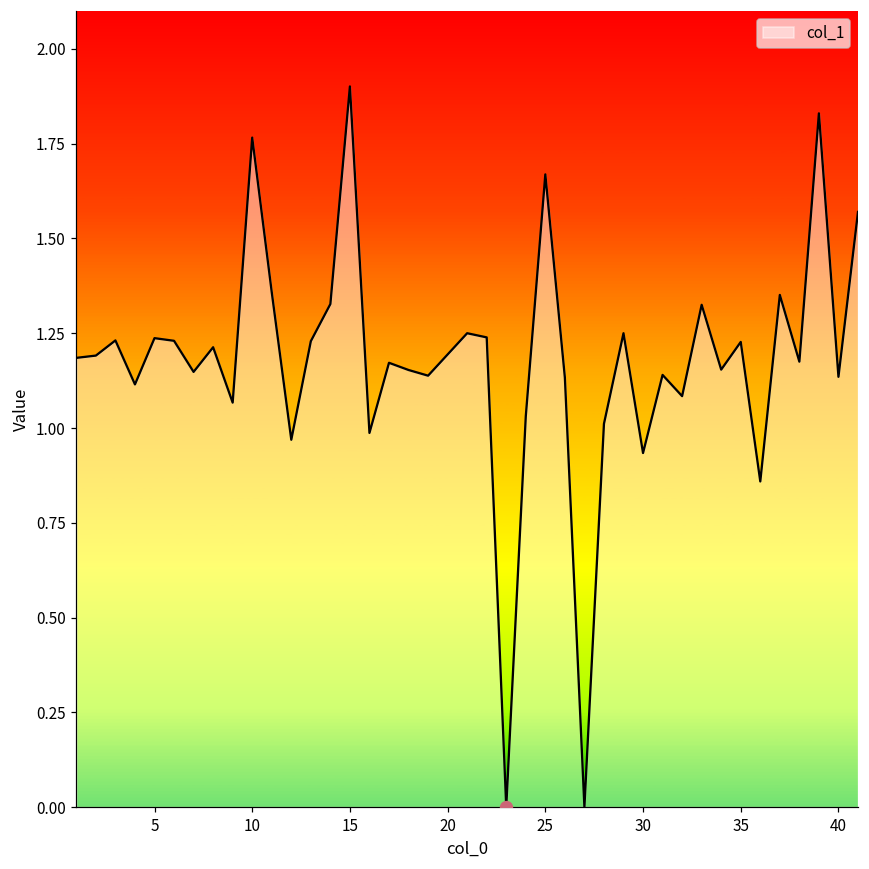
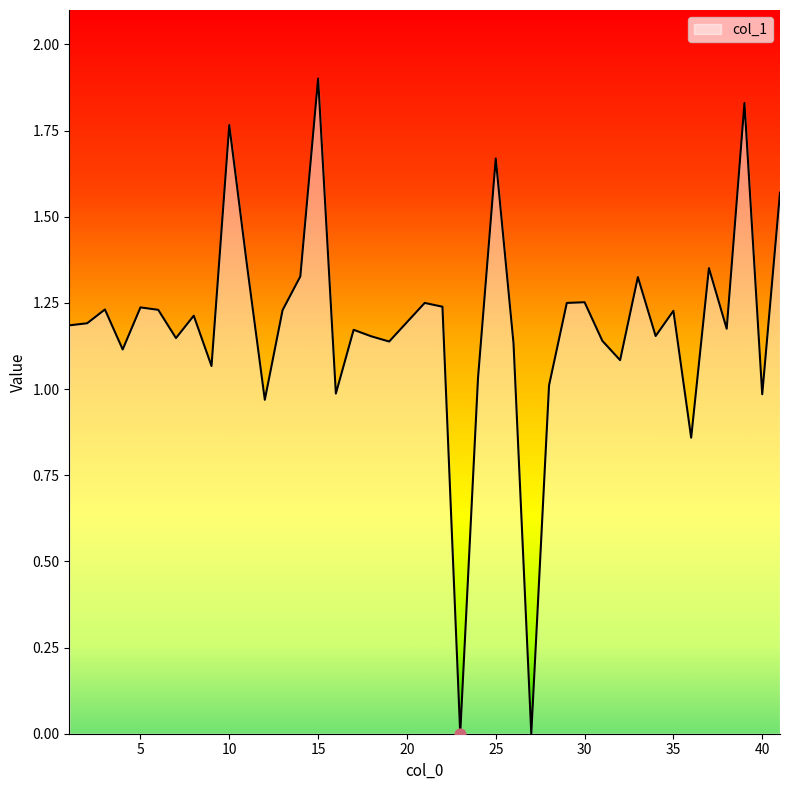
  {
    "col_1": {
      "5": 1.24,
      "10": 1.77,
      "15": 1.90,
      "25": 1.67,
-     "30": 0.93,
+     "30": 1.25,
      "35": 1.23,
-     "40": 1.14
+     "40": 0.99
    }
  }
